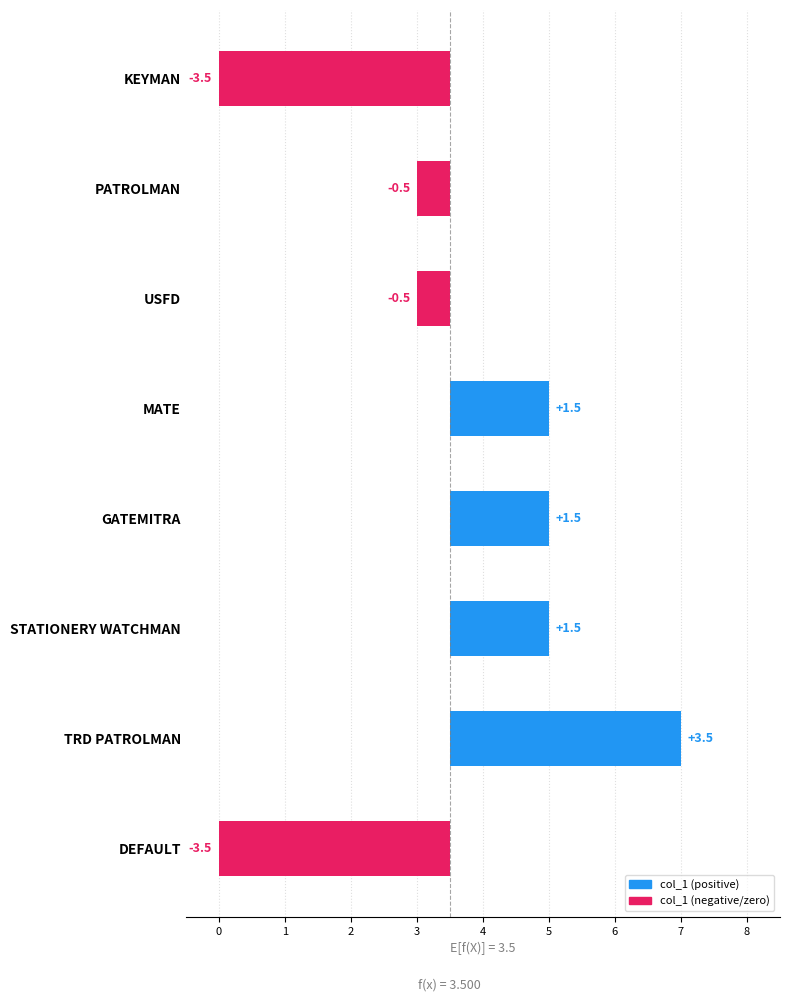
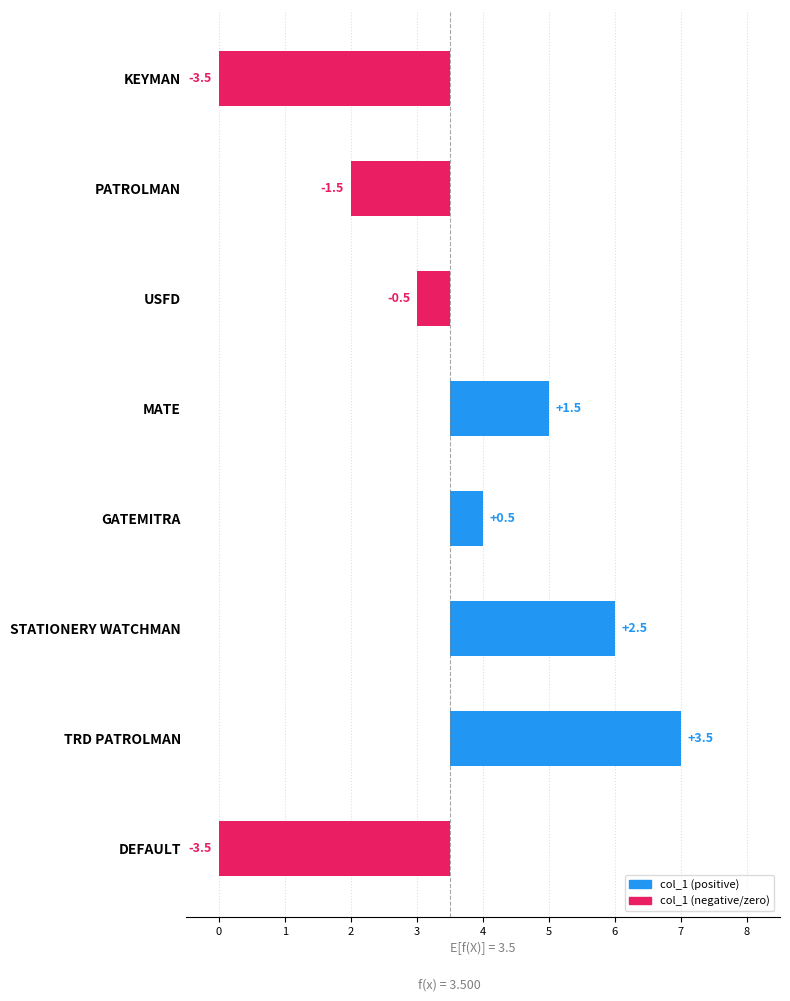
  {
    "KEYMAN": "-3.5",
-   "PATROLMAN": "-0.5",
+   "PATROLMAN": "-1.5",
    "USFD": "-0.5",
    "MATE": "+1.5",
-   "GATEMITRA": "+1.5",
-   "STATIONERY WATCHMAN": "+1.5",
+   "GATEMITRA": "+0.5",
+   "STATIONERY WATCHMAN": "+2.5",
    "TRD PATROLMAN": "+3.5",
    "DEFAULT": "-3.5"
  }
